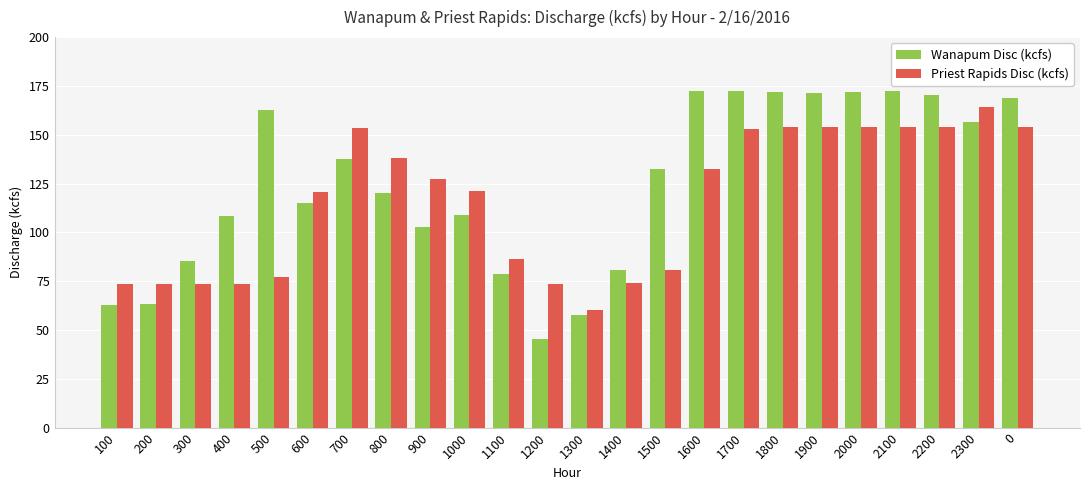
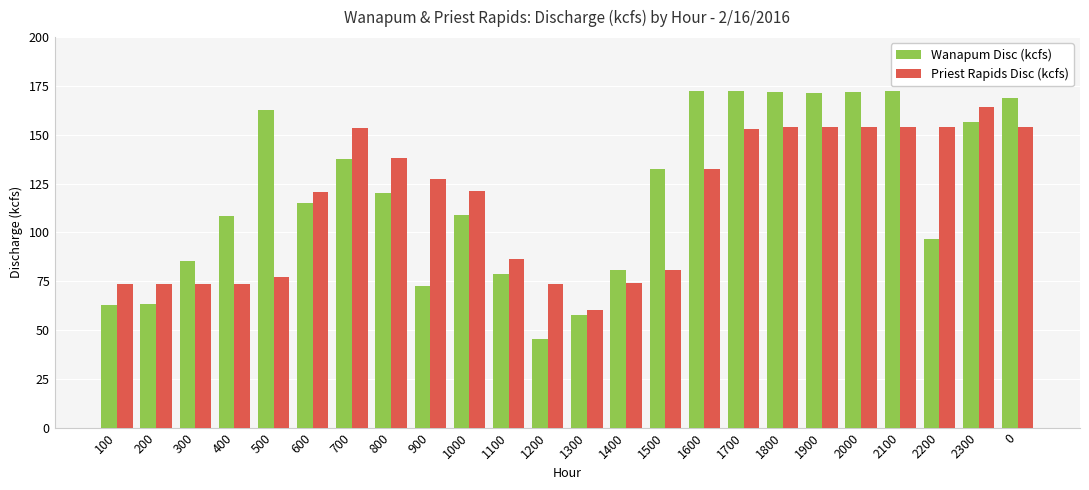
  {
    "Wanapum Disc (kcfs)": {
      "100": 63,
      "200": 63,
      "300": 85,
      "400": 109,
      "500": 163,
      "600": 115,
      "700": 138,
      "800": 120,
-     "900": 103,
+     "900": 72,
      "1000": 109,
      "1100": 79,
      "1200": 46,
      "1300": 58,
      "1400": 81,
      "1500": 133,
      "1600": 172,
      "1700": 173,
      "1800": 172,
      "1900": 172,
      "2000": 172,
      "2100": 172,
-     "2200": 170,
+     "2200": 97,
      "2300": 156,
      "0": 169
    },
    "Priest Rapids Disc (kcfs)": {
      "100": 74,
      "200": 74,
      "300": 74,
      "400": 74,
      "500": 77,
      "600": 121,
      "700": 154,
      "800": 138,
      "900": 128,
      "1000": 121,
      "1100": 86,
      "1200": 74,
      "1300": 60,
      "1400": 74,
      "1500": 81,
      "1600": 133,
      "1700": 153,
      "1800": 154,
      "1900": 154,
      "2000": 154,
      "2100": 154,
      "2200": 154,
      "2300": 164,
      "0": 154
    }
  }
